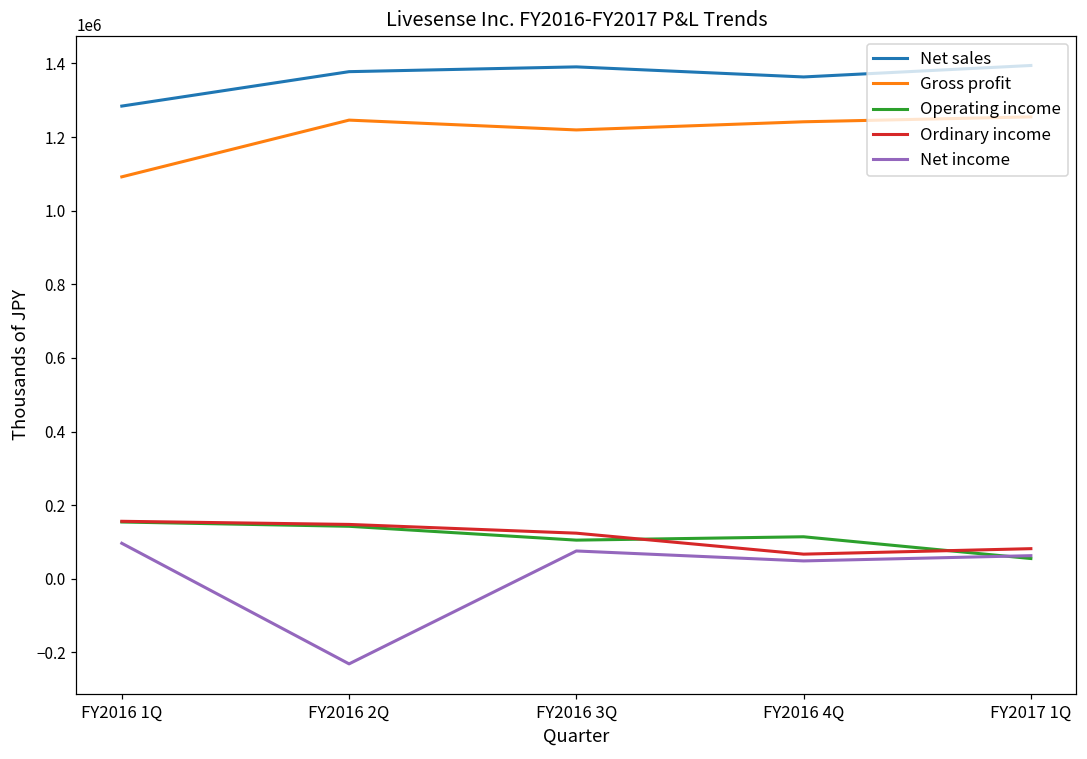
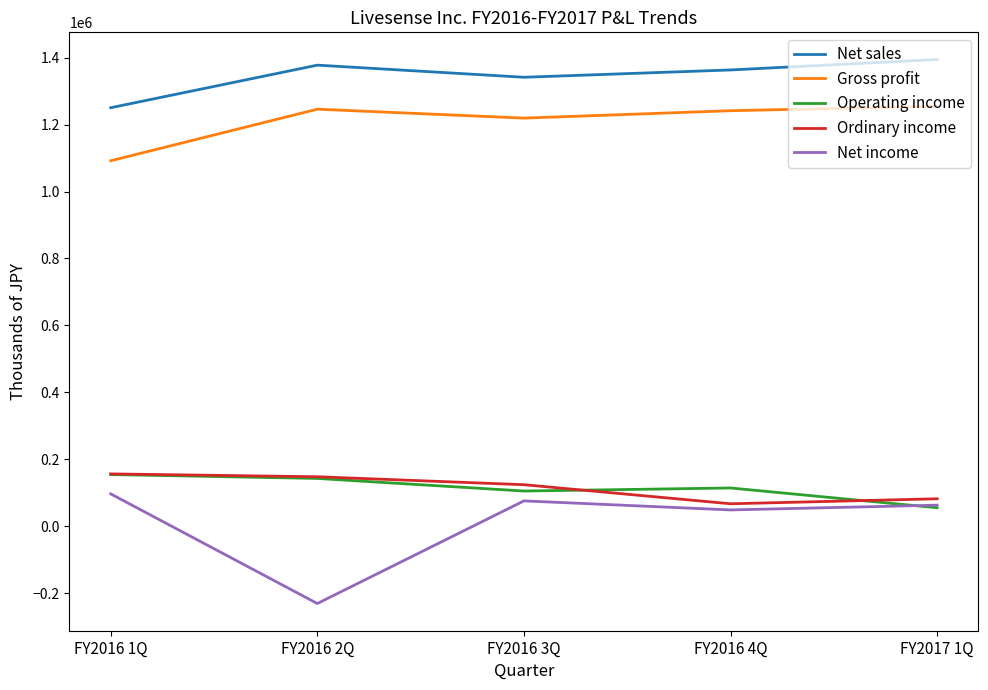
  {
    "Net sales": {
-     "FY2016 1Q": 1280000,
+     "FY2016 1Q": 1250000,
      "FY2016 2Q": 1380000,
-     "FY2016 3Q": 1390000,
+     "FY2016 3Q": 1340000,
      "FY2016 4Q": 1360000
    },
    "Gross profit": {
      "FY2016 1Q": 1090000,
      "FY2016 2Q": 1250000,
      "FY2016 3Q": 1220000,
      "FY2016 4Q": 1240000
    },
    "Operating income": {
      "FY2016 3Q": 100000,
      "FY2016 4Q": 110000,
      "FY2017 1Q": 50000
    },
    "Ordinary income": {
      "FY2016 3Q": 120000,
      "FY2016 4Q": 70000,
      "FY2017 1Q": 80000
    },
    "Net income": {
      "FY2016 1Q": 100000,
      "FY2016 2Q": -230000,
      "FY2016 3Q": 80000,
      "FY2016 4Q": 50000,
      "FY2017 1Q": 60000
    }
  }
